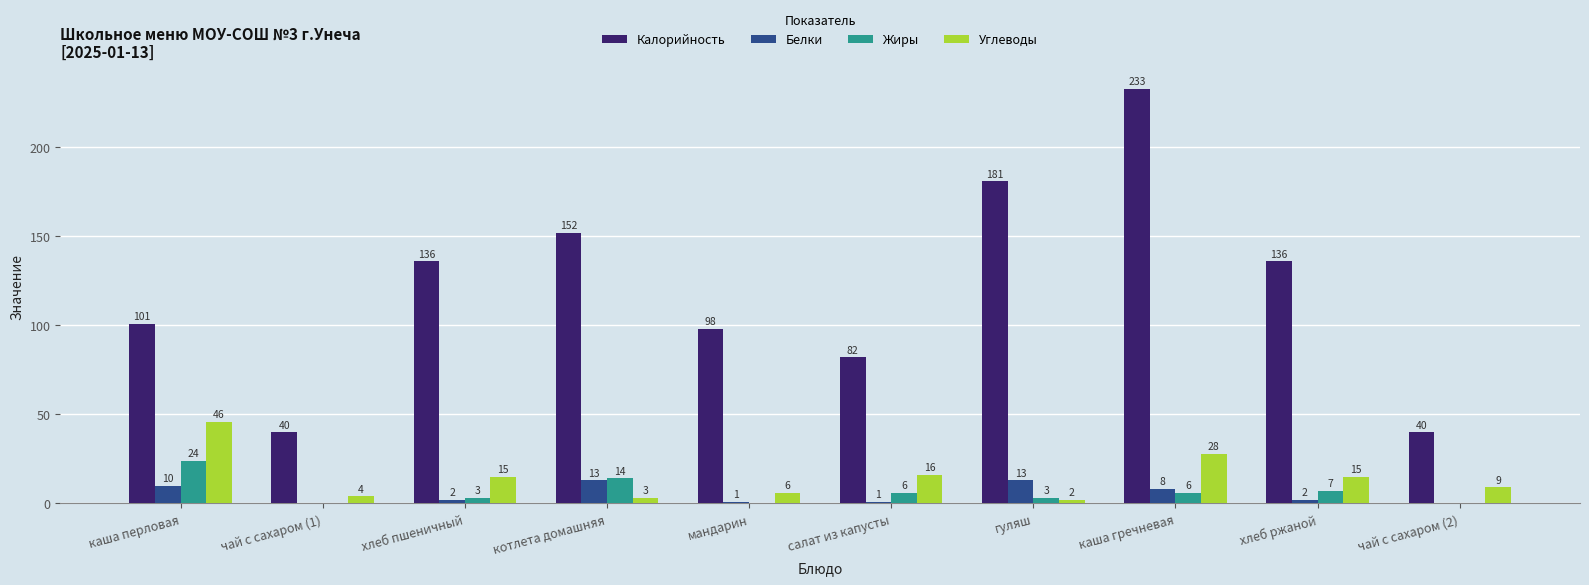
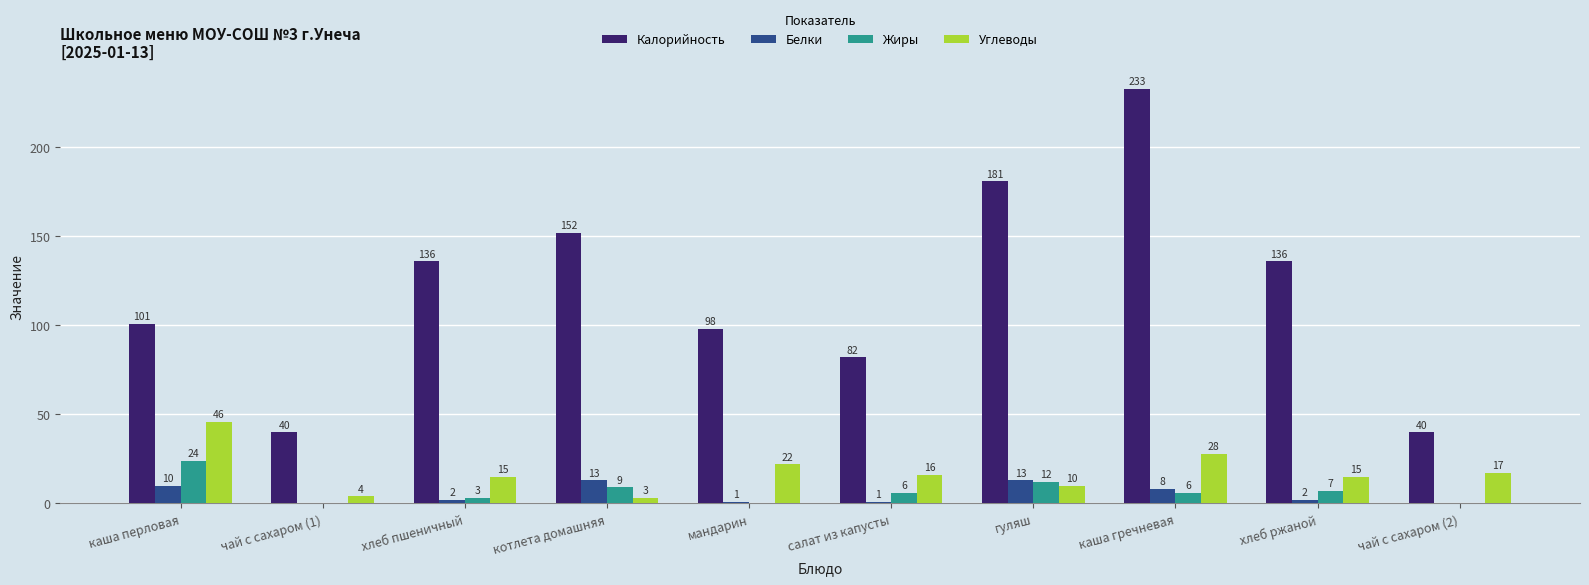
  {
    "Жиры": {
      "каша перловая": 24,
      "хлеб пшеничный": 3,
-     "котлета домашняя": 14,
+     "котлета домашняя": 9,
      "салат из капусты": 6,
-     "гуляш": 3,
+     "гуляш": 12,
      "каша гречневая": 6,
      "хлеб ржаной": 7
    },
    "Углеводы": {
      "каша перловая": 46,
      "чай с сахаром (1)": 4,
      "хлеб пшеничный": 15,
      "котлета домашняя": 3,
-     "мандарин": 6,
+     "мандарин": 22,
      "салат из капусты": 16,
-     "гуляш": 2,
+     "гуляш": 10,
      "каша гречневая": 28,
      "хлеб ржаной": 15,
-     "чай с сахаром (2)": 9
+     "чай с сахаром (2)": 17
    }
  }
